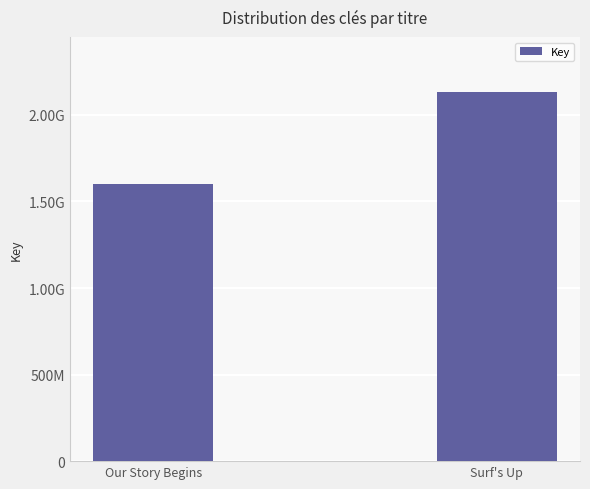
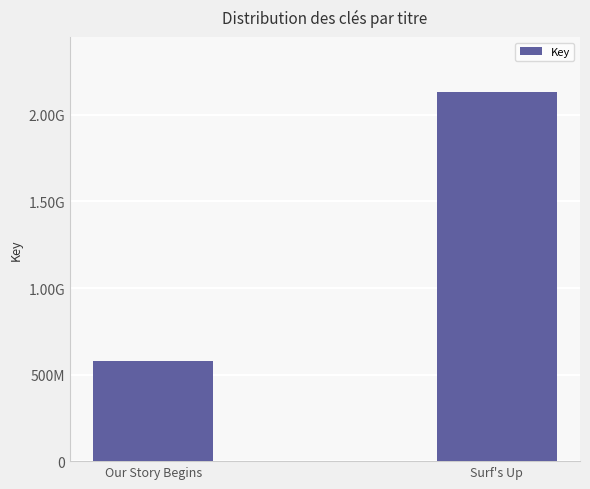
  {
-   "Our Story Begins": 1600000000,
+   "Our Story Begins": 580000000,
    "Surf's Up": 2130000000
  }
